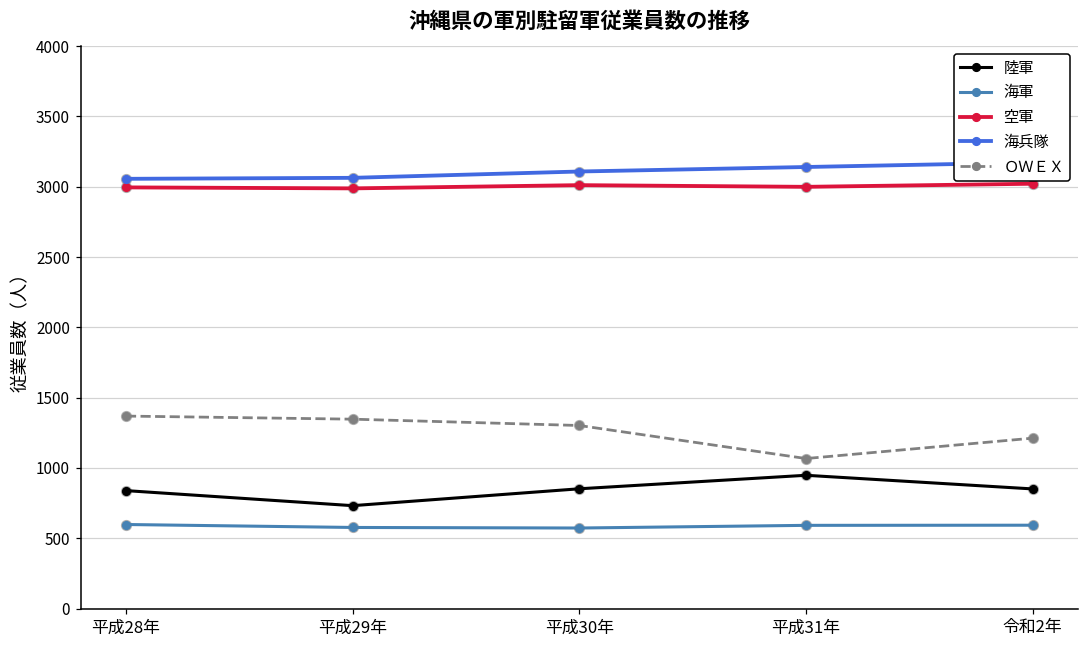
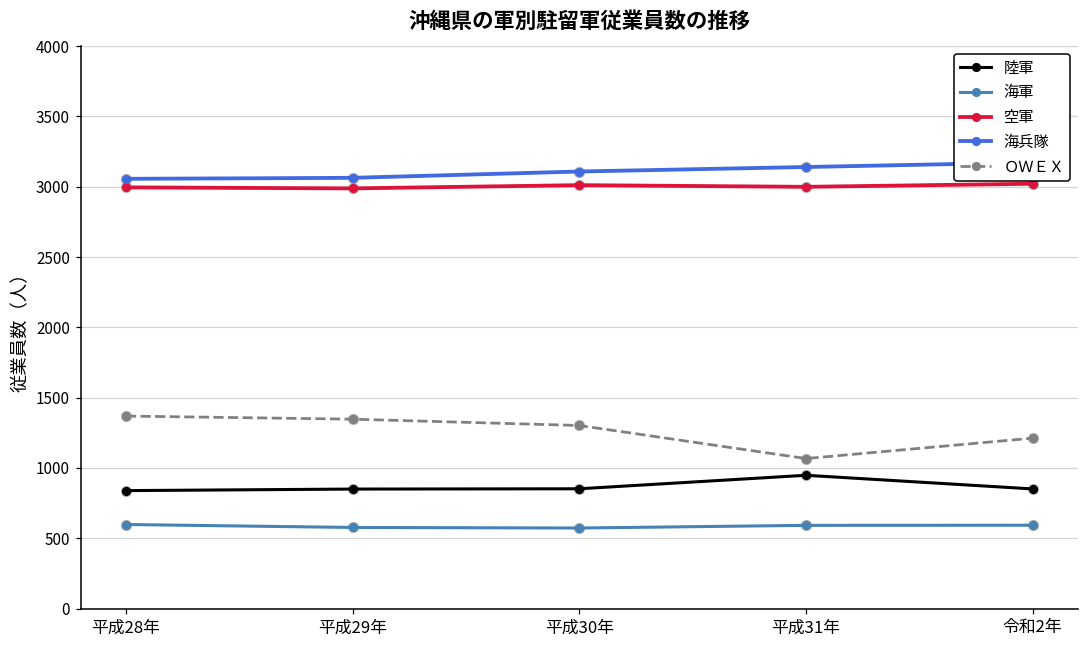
  {
    "陸軍": {
      "平成28年": 840,
-     "平成29年": 730,
+     "平成29年": 850,
      "平成30年": 850,
      "平成31年": 950,
      "令和2年": 850
    },
    "空軍": {
      "平成28年": 3000,
      "平成29年": 2990,
      "平成30年": 3010,
      "平成31年": 3000,
      "令和2年": 3020
    },
    "ＯＷＥＸ": {
      "平成28年": 1370,
      "平成29年": 1350,
      "平成30年": 1300,
      "平成31年": 1070,
      "令和2年": 1210
    }
  }
